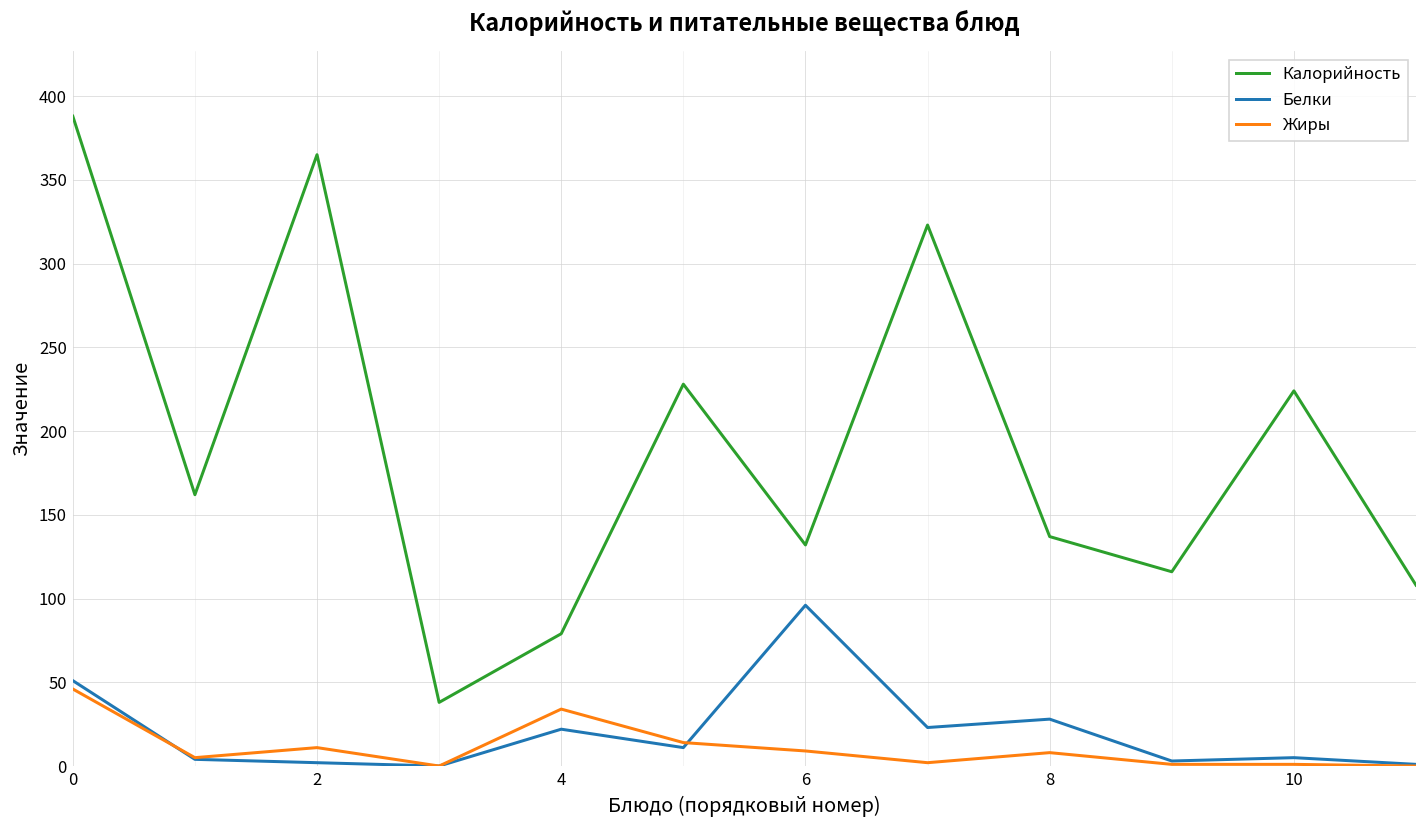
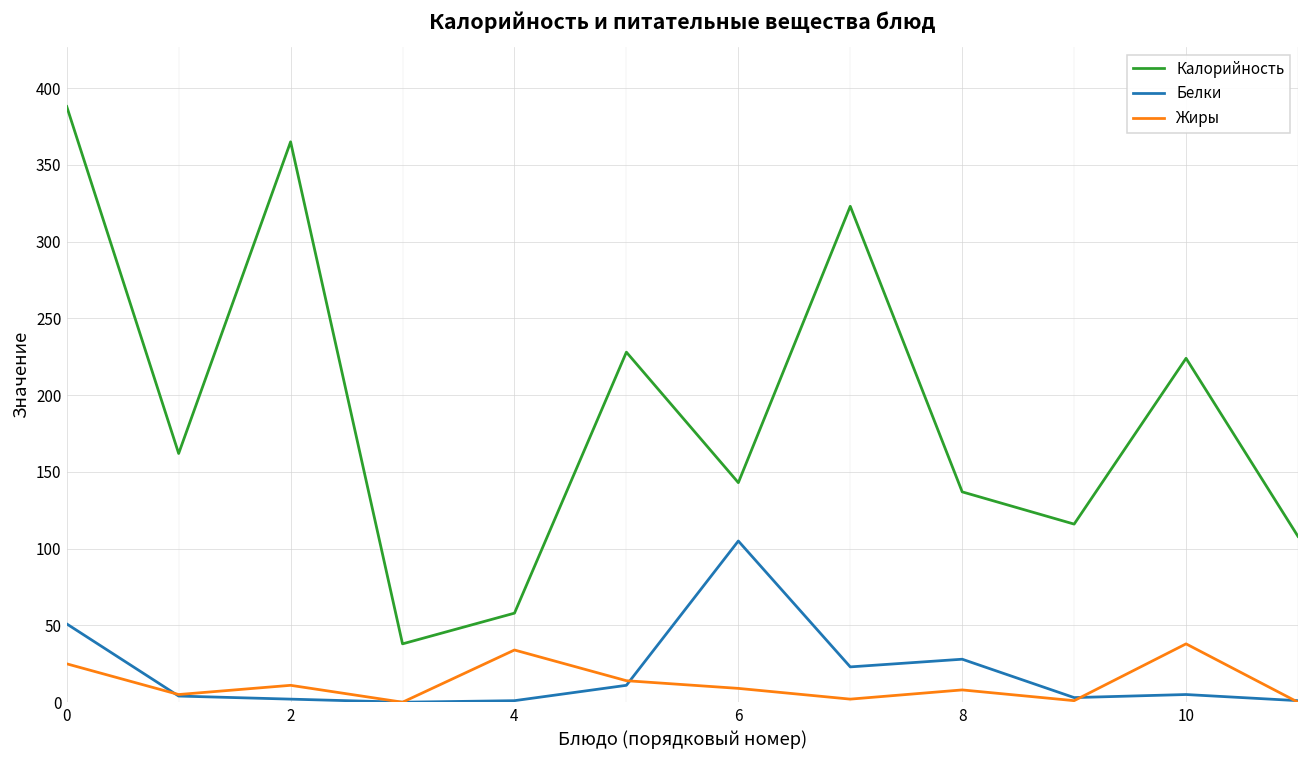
  {
    "Калорийность": {
      "0": 388,
      "2": 365,
-     "4": 79,
-     "6": 132,
+     "4": 58,
+     "6": 143,
      "8": 137,
      "10": 224
    },
    "Белки": {
      "0": 51,
      "2": 2,
-     "4": 22,
-     "6": 96,
+     "4": 1,
+     "6": 105,
      "8": 28,
      "10": 5
    },
    "Жиры": {
-     "0": 46,
+     "0": 25,
      "2": 11,
      "4": 34,
      "6": 9,
      "8": 8,
-     "10": 1
+     "10": 38
    }
  }
